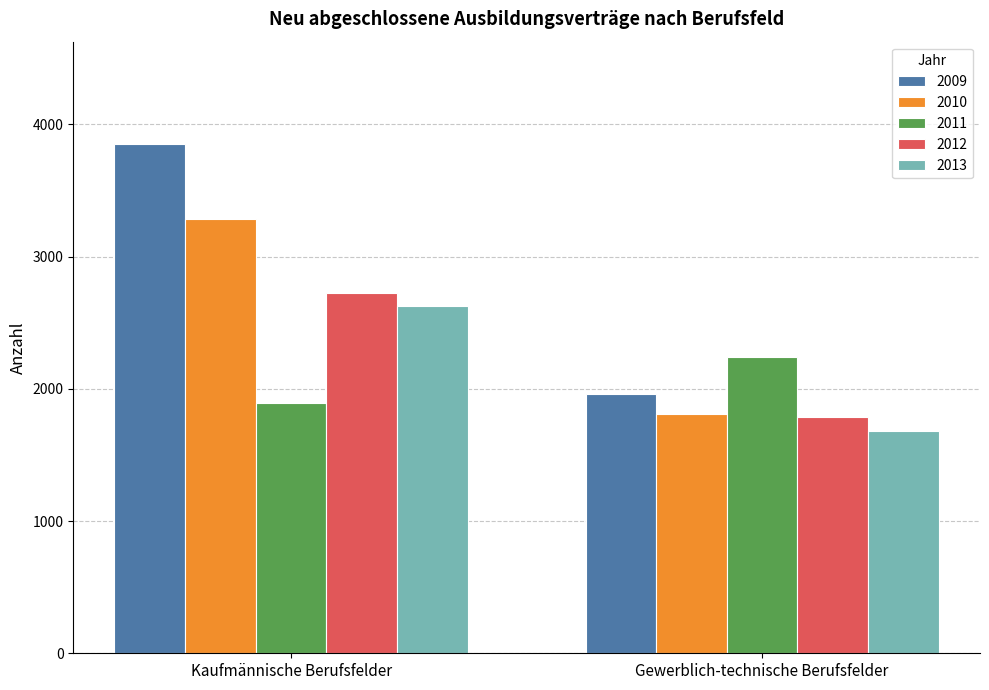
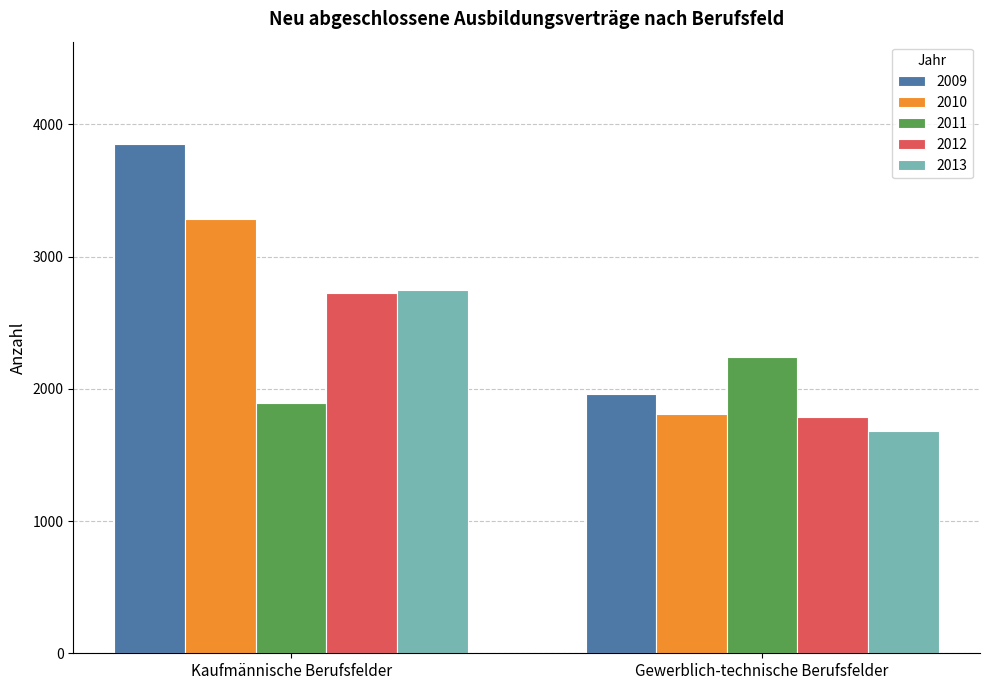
  {
    "2009": {
      "Kaufmännische Berufsfelder": 3860,
      "Gewerblich-technische Berufsfelder": 1960
    },
    "2010": {
      "Kaufmännische Berufsfelder": 3290,
      "Gewerblich-technische Berufsfelder": 1810
    },
    "2011": {
      "Kaufmännische Berufsfelder": 1890,
      "Gewerblich-technische Berufsfelder": 2240
    },
    "2012": {
      "Kaufmännische Berufsfelder": 2730,
      "Gewerblich-technische Berufsfelder": 1780
    },
    "2013": {
-     "Kaufmännische Berufsfelder": 2630,
+     "Kaufmännische Berufsfelder": 2740,
      "Gewerblich-technische Berufsfelder": 1680
    }
  }
